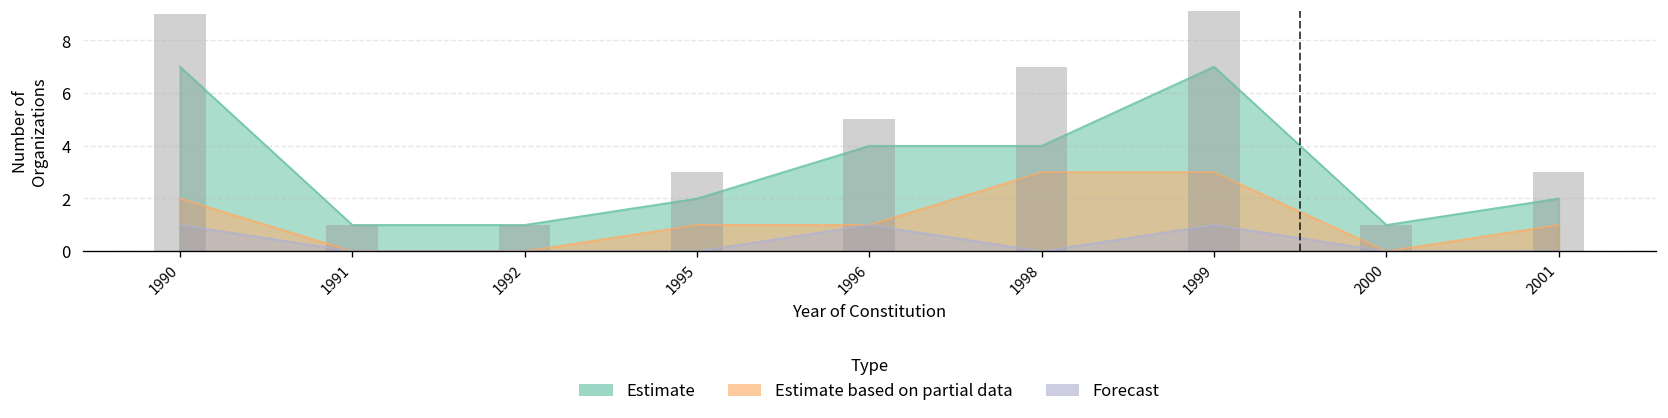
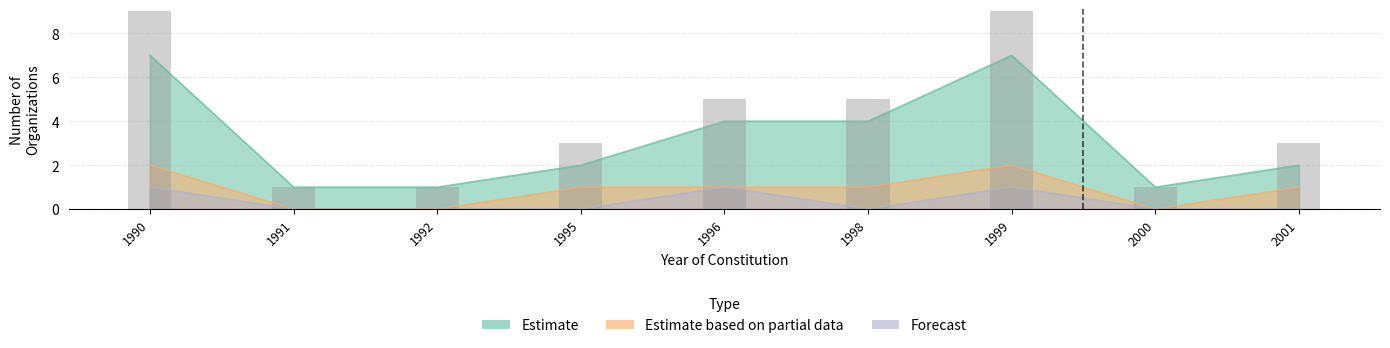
  {
    "Estimate based on partial data": {
      "1990": 2,
      "1995": 1,
-     "1998": 3,
-     "1999": 3,
+     "1998": 1,
+     "1999": 2,
      "2001": 1
    }
  }
